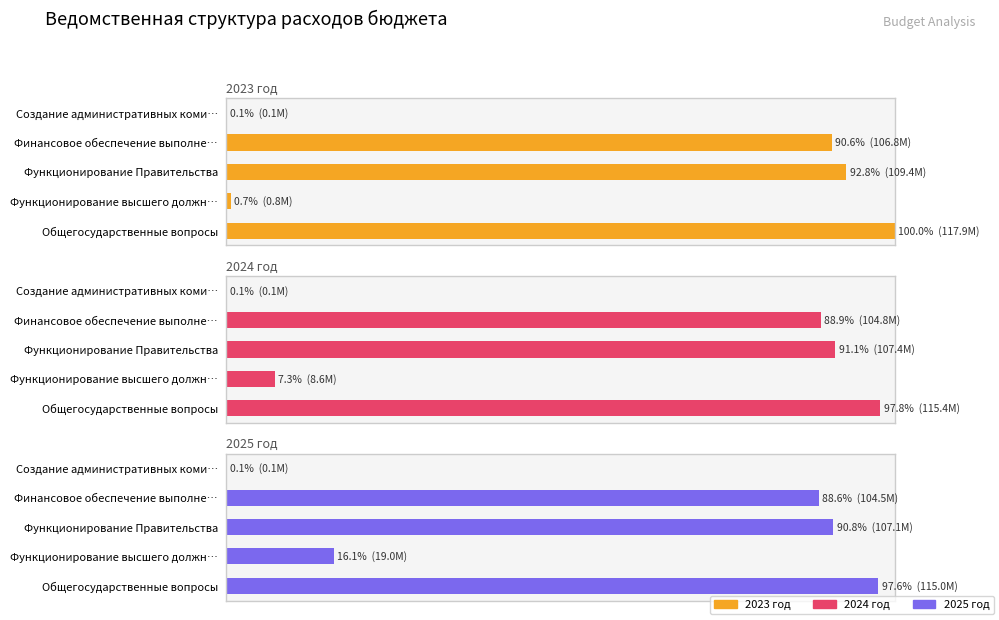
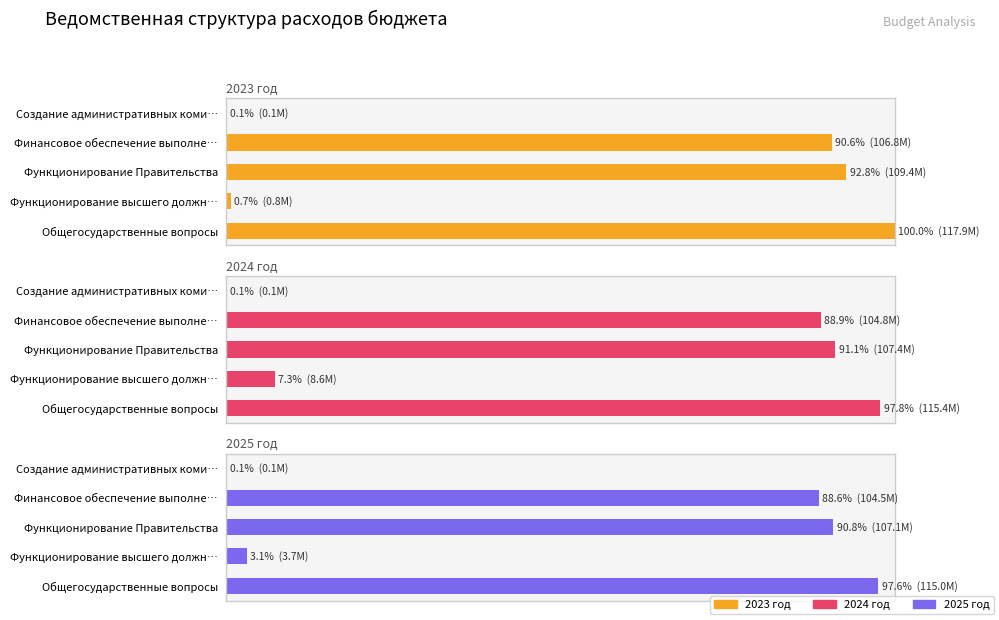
  {
    "2023 год": {
      "Создание административных коми…": "0.1%",
      "Финансовое обеспечение выполне…": "90.6%",
      "Функционирование Правительства": "92.8%",
      "Функционирование высшего должн…": "0.7%",
      "Общегосударственные вопросы": "100.0%"
    },
    "2024 год": {
      "Создание административных коми…": "0.1%",
      "Финансовое обеспечение выполне…": "88.9%",
      "Функционирование Правительства": "91.1%",
      "Функционирование высшего должн…": "7.3%",
      "Общегосударственные вопросы": "97.8%"
    },
    "2025 год": {
      "Создание административных коми…": "0.1%",
      "Финансовое обеспечение выполне…": "88.6%",
      "Функционирование Правительства": "90.8%",
-     "Функционирование высшего должн…": "16.1% (19.0M)"
+     "Функционирование высшего должн…": "3.1% (3.7M)"
    }
  }
